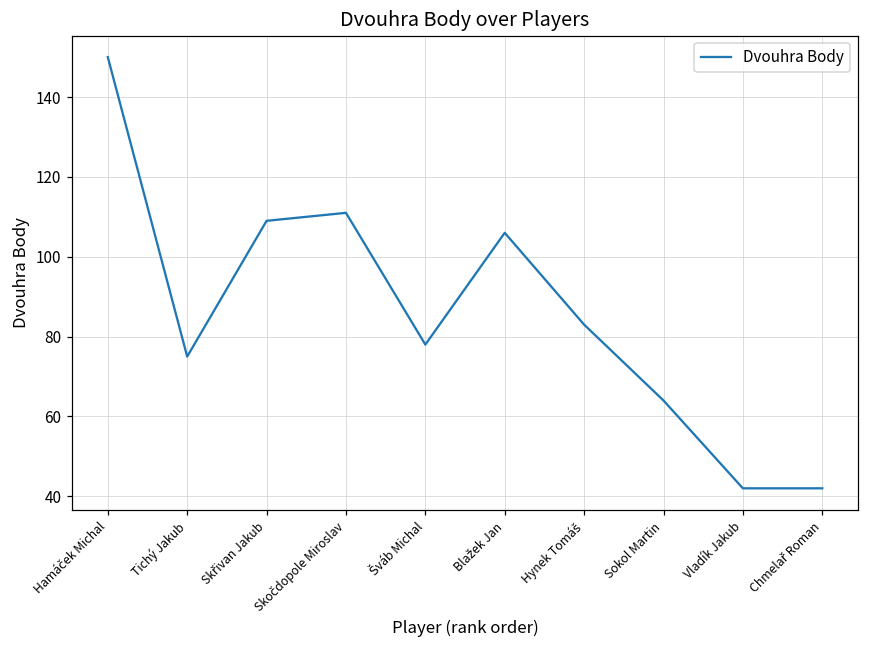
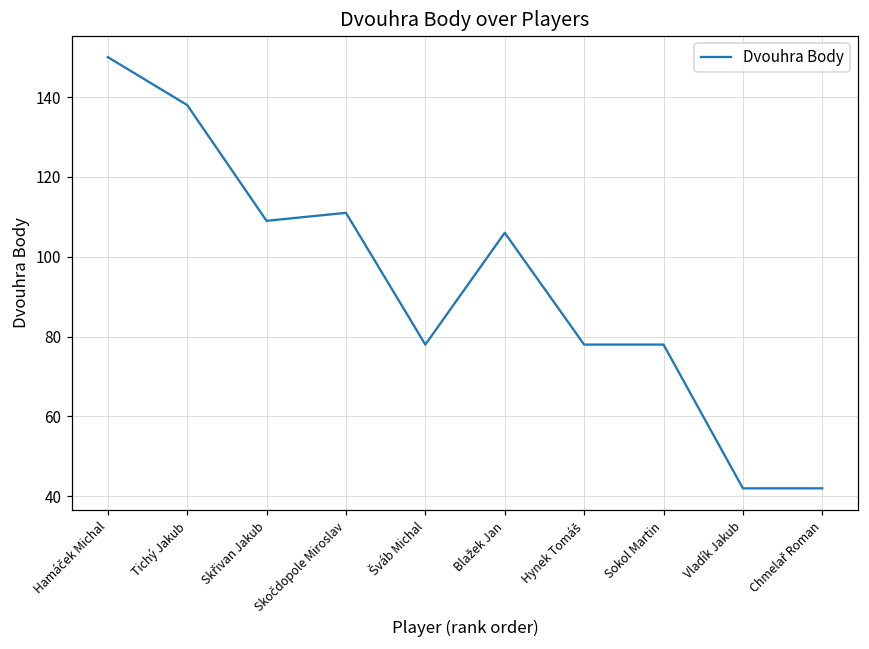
  {
    "Hamáček Michal": 150,
-   "Tichý Jakub": 75,
+   "Tichý Jakub": 138,
    "Skřivan Jakub": 109,
    "Skočdopole Miroslav": 111,
    "Šváb Michal": 78,
    "Blažek Jan": 106,
-   "Hynek Tomáš": 83,
-   "Sokol Martin": 64,
+   "Hynek Tomáš": 78,
+   "Sokol Martin": 78,
    "Vladík Jakub": 42,
    "Chmelař Roman": 42
  }
